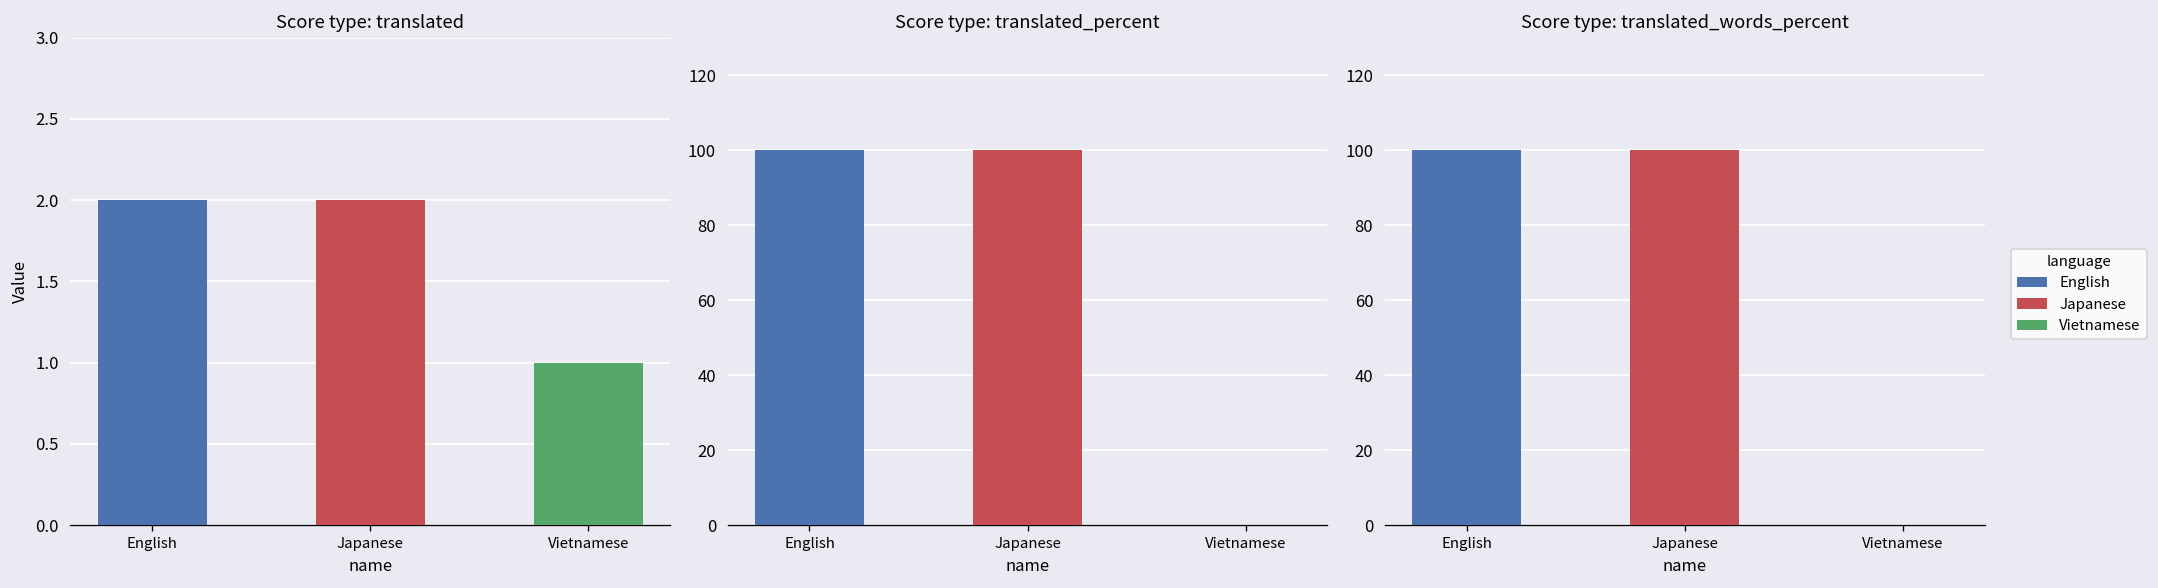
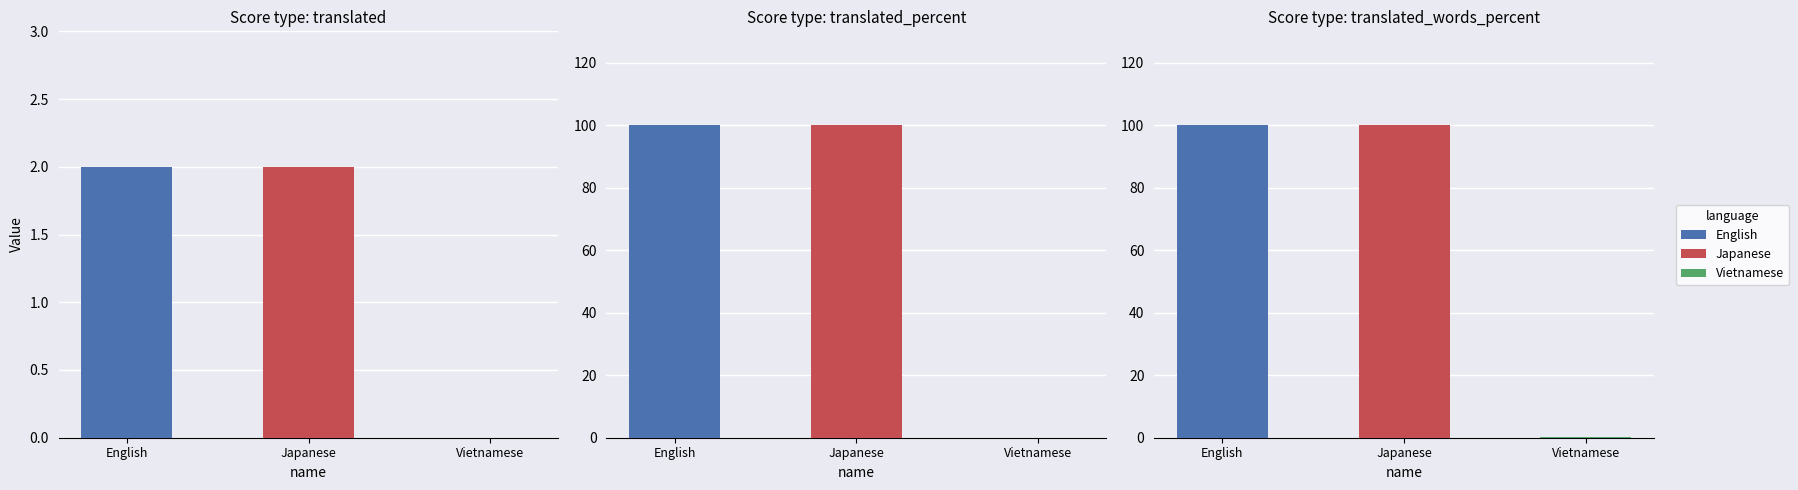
  {
    "Score type: translated": {
      "English": 2,
      "Japanese": 2,
-     "Vietnamese": 1
+     "Vietnamese": 0
    },
    "Score type: translated_percent": {
      "English": 100,
      "Japanese": 100,
      "Vietnamese": 0
    },
    "Score type: translated_words_percent": {
      "English": 100,
      "Japanese": 100
    }
  }
